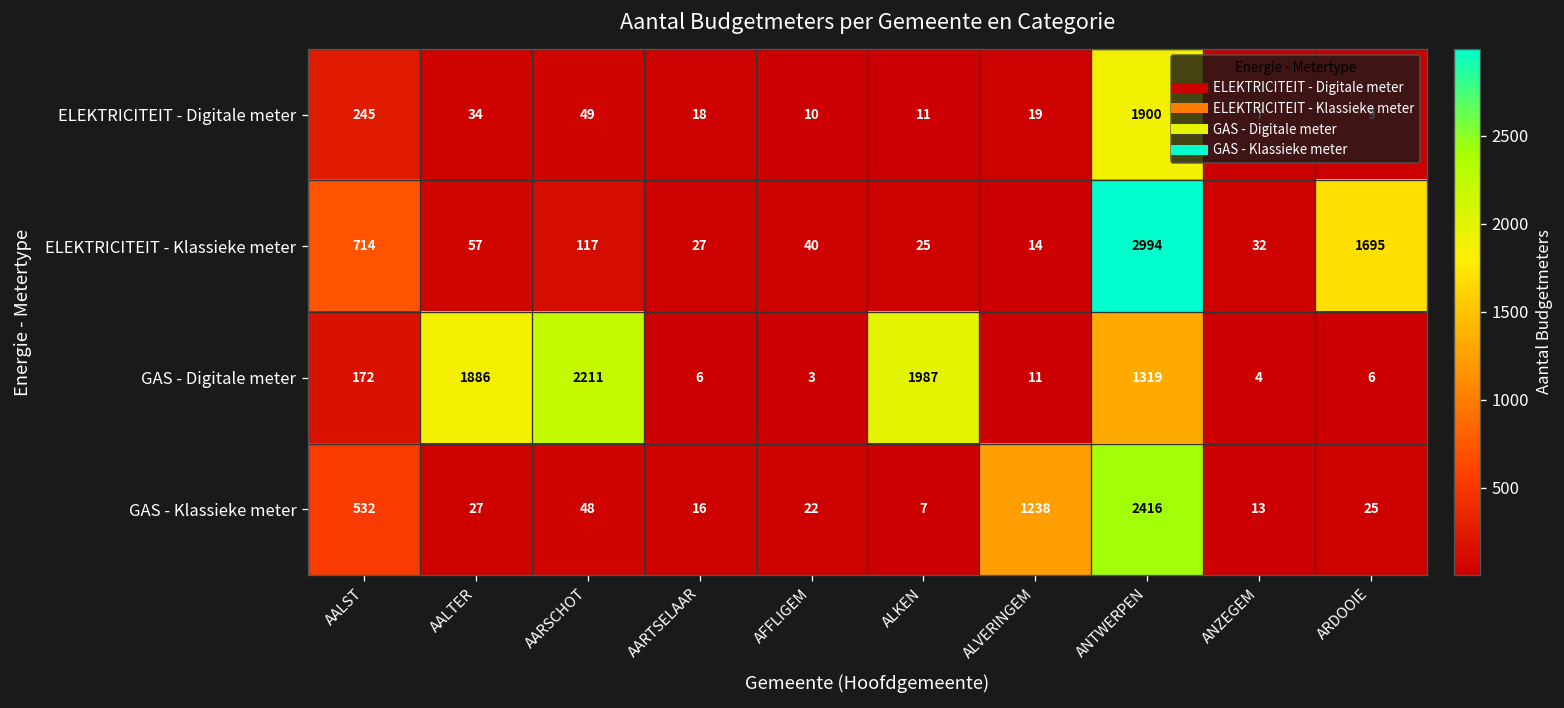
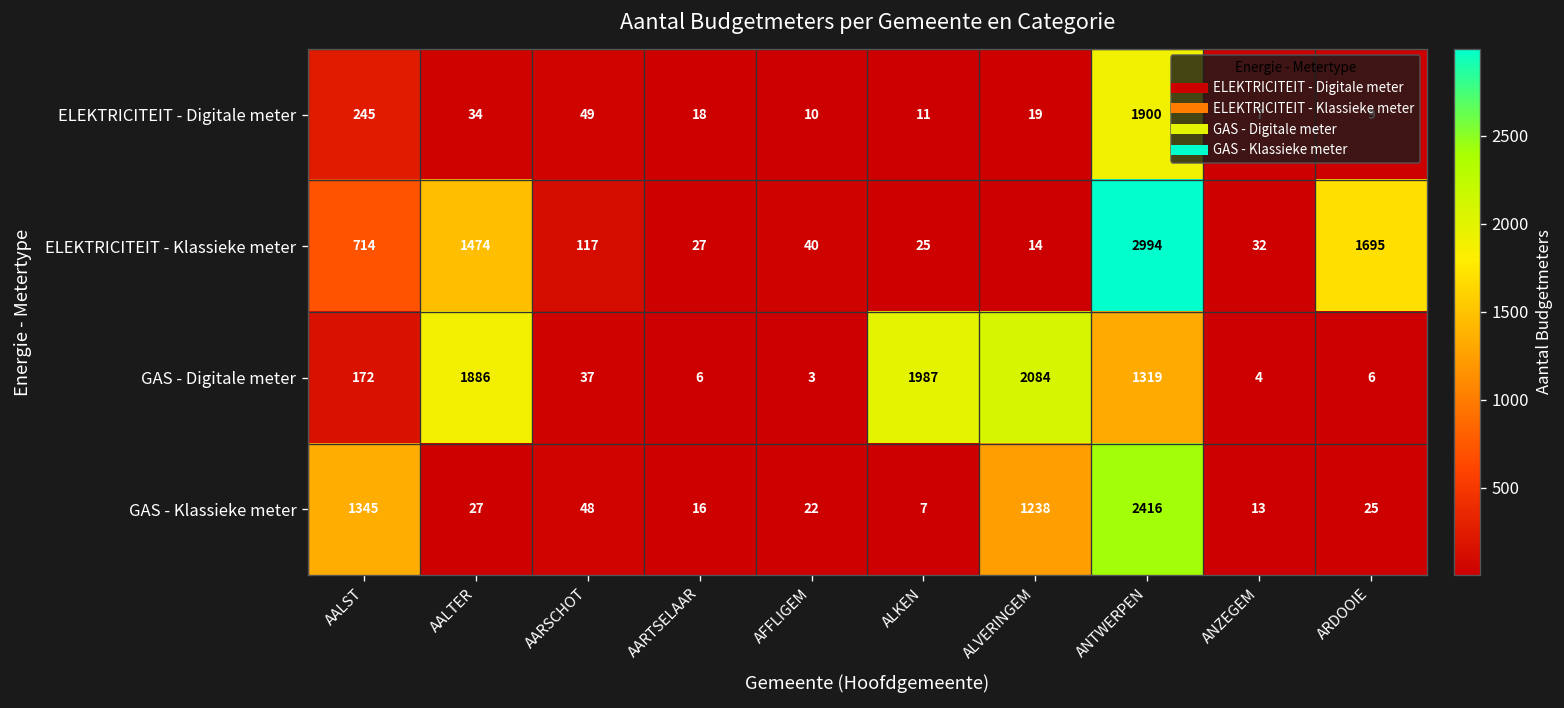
  {
    "ELEKTRICITEIT - Digitale meter": {
      "AALST": 245,
      "AALTER": 34,
      "AARSCHOT": 49,
      "AARTSELAAR": 18,
      "AFFLIGEM": 10,
      "ALKEN": 11,
      "ALVERINGEM": 19,
      "ANTWERPEN": 1900
    },
    "ELEKTRICITEIT - Klassieke meter": {
      "AALST": 714,
-     "AALTER": 57,
+     "AALTER": 1474,
      "AARSCHOT": 117,
      "AARTSELAAR": 27,
      "AFFLIGEM": 40,
      "ALKEN": 25,
      "ALVERINGEM": 14,
      "ANTWERPEN": 2994,
      "ANZEGEM": 32,
      "ARDOOIE": 1695
    },
    "GAS - Digitale meter": {
      "AALST": 172,
      "AALTER": 1886,
-     "AARSCHOT": 2211,
+     "AARSCHOT": 37,
      "AARTSELAAR": 6,
      "AFFLIGEM": 3,
      "ALKEN": 1987,
-     "ALVERINGEM": 11,
+     "ALVERINGEM": 2084,
      "ANTWERPEN": 1319,
      "ANZEGEM": 4,
      "ARDOOIE": 6
    },
    "GAS - Klassieke meter": {
-     "AALST": 532,
+     "AALST": 1345,
      "AALTER": 27,
      "AARSCHOT": 48,
      "AARTSELAAR": 16,
      "AFFLIGEM": 22,
      "ALKEN": 7,
      "ALVERINGEM": 1238,
      "ANTWERPEN": 2416,
      "ANZEGEM": 13,
      "ARDOOIE": 25
    }
  }
